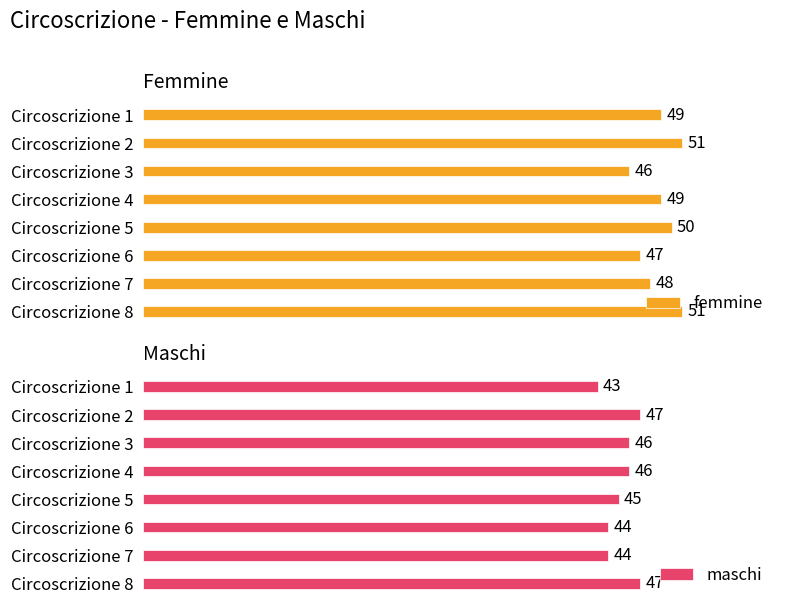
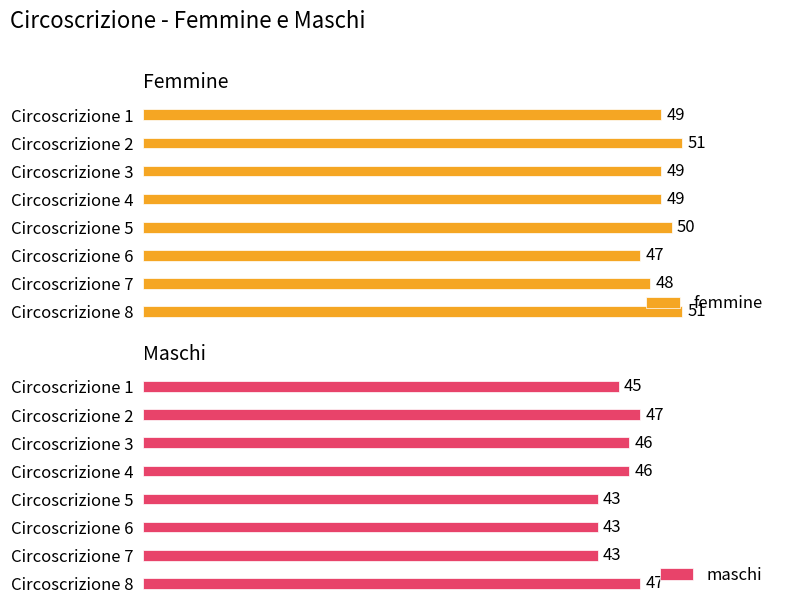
  {
    "Femmine": {
      "Circoscrizione 1": 49,
      "Circoscrizione 2": 51,
-     "Circoscrizione 3": 46,
+     "Circoscrizione 3": 49,
      "Circoscrizione 4": 49,
      "Circoscrizione 5": 50,
      "Circoscrizione 6": 47,
      "Circoscrizione 7": 48,
      "Circoscrizione 8": 51
    },
    "Maschi": {
-     "Circoscrizione 1": 43,
+     "Circoscrizione 1": 45,
      "Circoscrizione 2": 47,
      "Circoscrizione 3": 46,
      "Circoscrizione 4": 46,
-     "Circoscrizione 5": 45,
-     "Circoscrizione 6": 44,
-     "Circoscrizione 7": 44,
+     "Circoscrizione 5": 43,
+     "Circoscrizione 6": 43,
+     "Circoscrizione 7": 43,
      "Circoscrizione 8": 47
    }
  }
